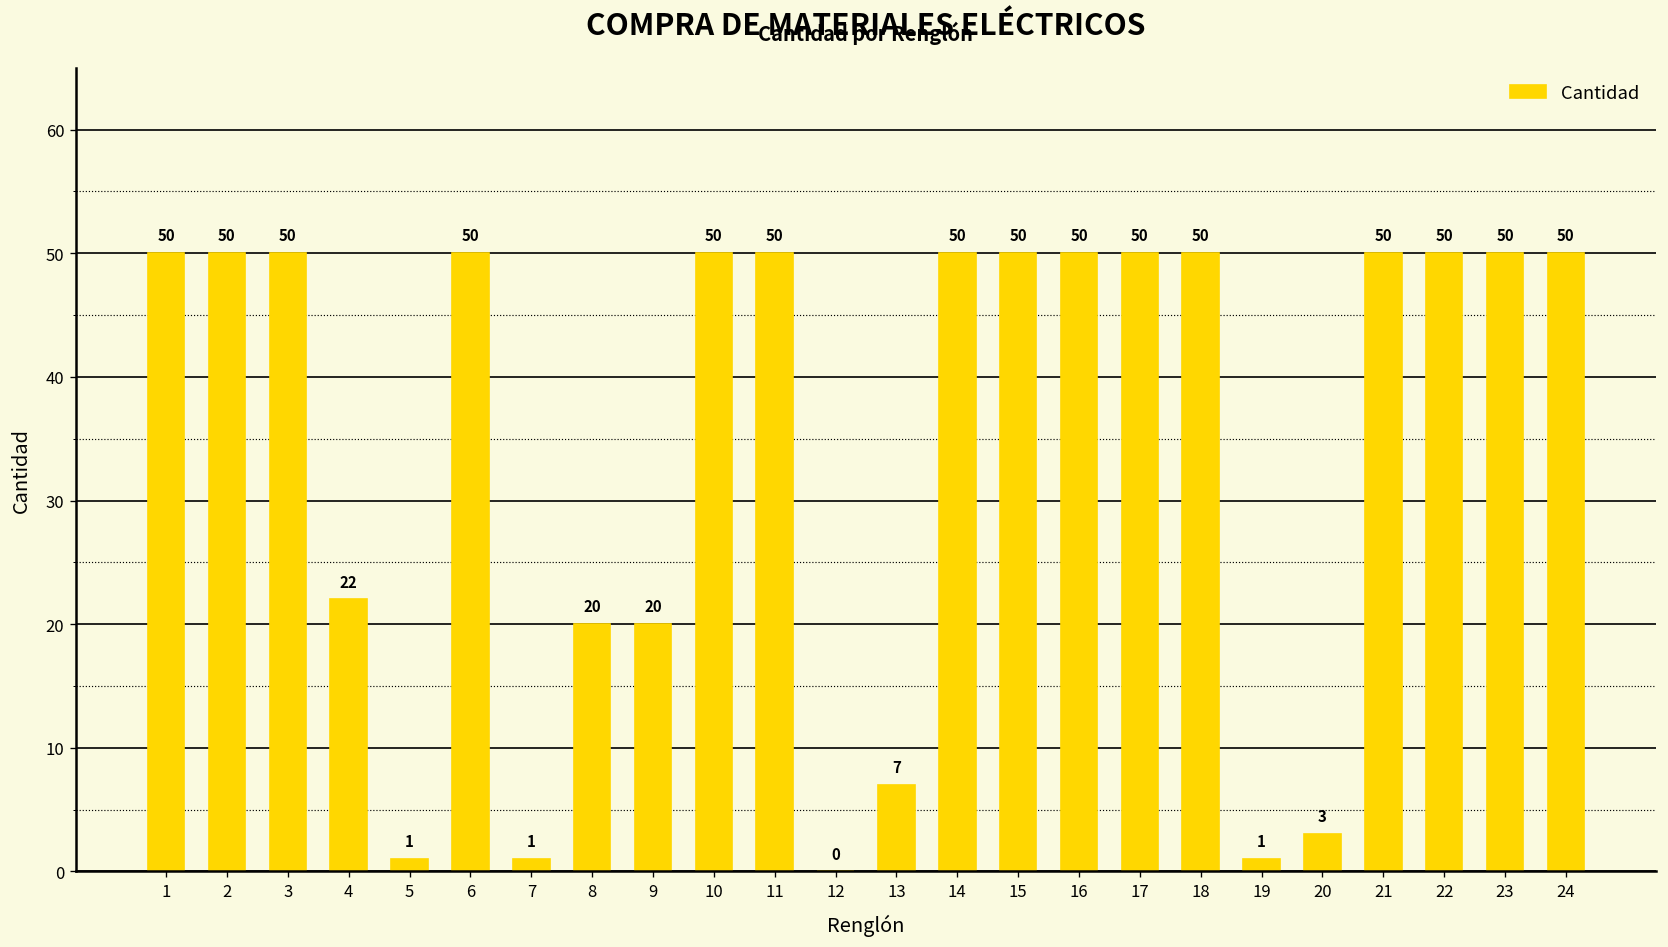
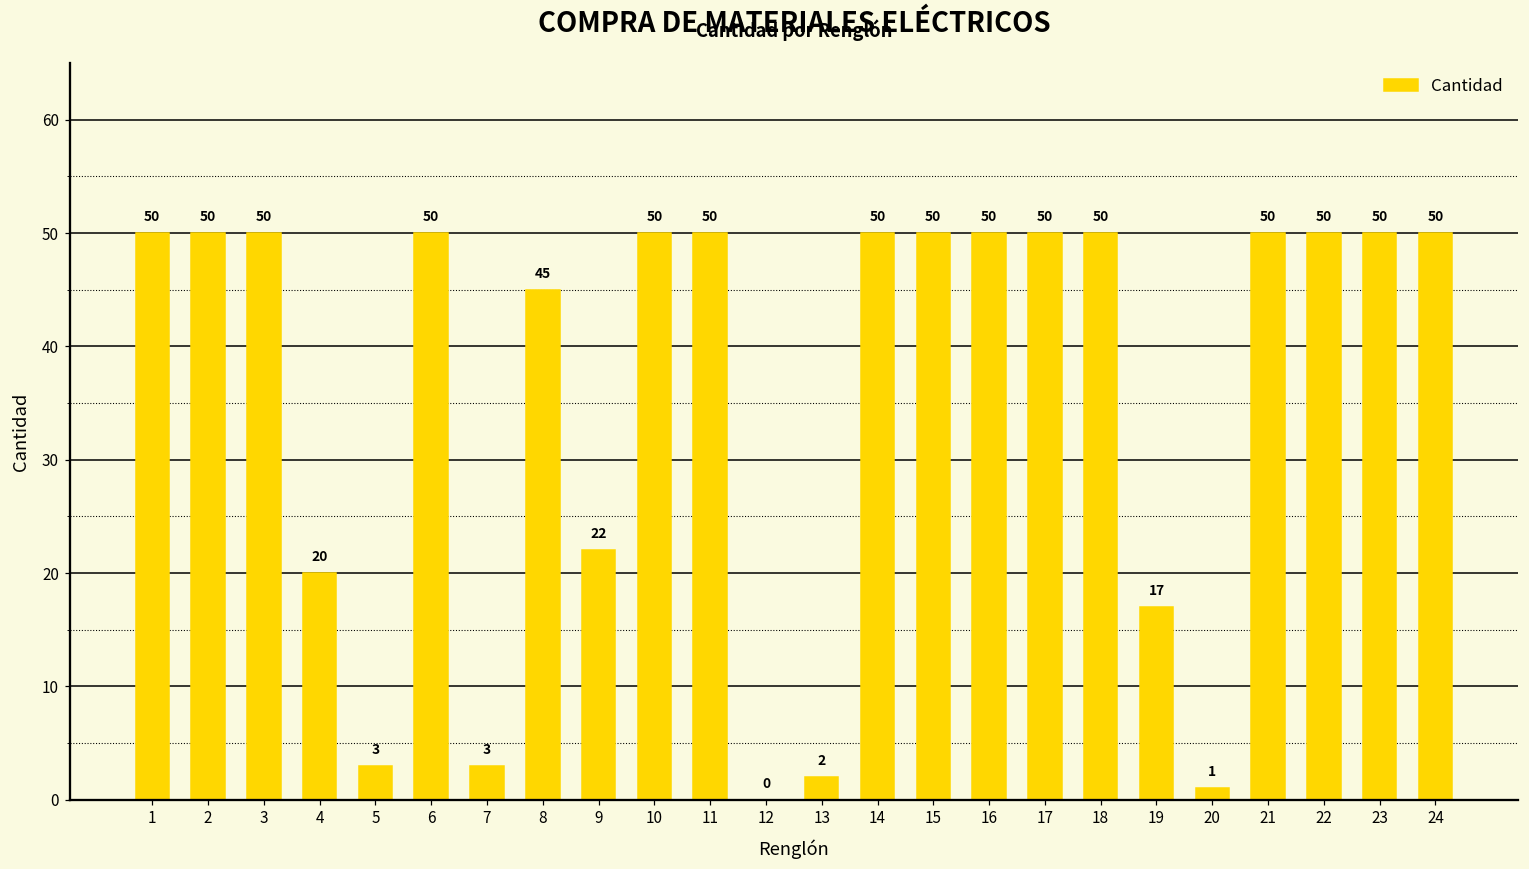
  {
    "1": 50,
    "2": 50,
    "3": 50,
-   "4": 22,
-   "5": 1,
+   "4": 20,
+   "5": 3,
    "6": 50,
-   "7": 1,
-   "8": 20,
-   "9": 20,
+   "7": 3,
+   "8": 45,
+   "9": 22,
    "10": 50,
    "11": 50,
    "12": 0,
-   "13": 7,
+   "13": 2,
    "14": 50,
    "15": 50,
    "16": 50,
    "17": 50,
    "18": 50,
-   "19": 1,
-   "20": 3,
+   "19": 17,
+   "20": 1,
    "21": 50,
    "22": 50,
    "23": 50,
    "24": 50
  }
